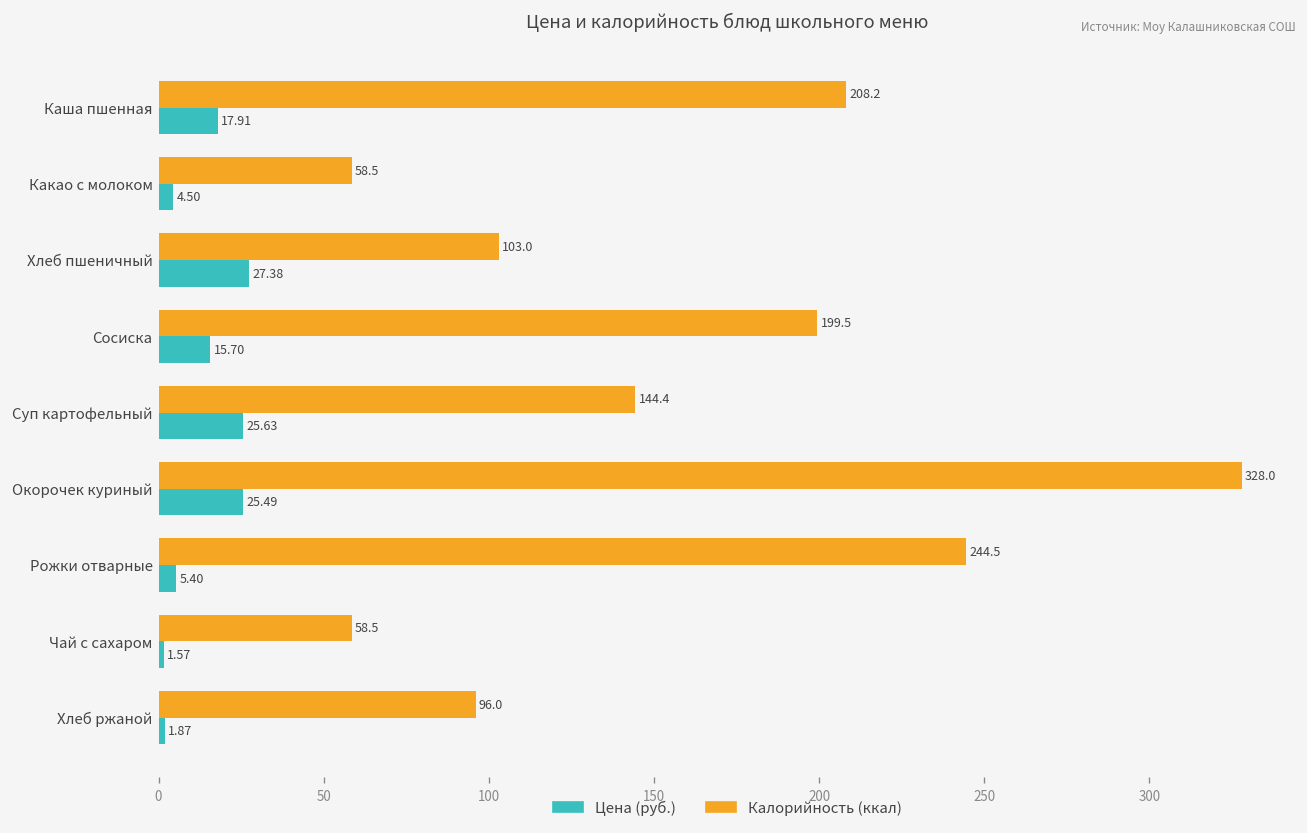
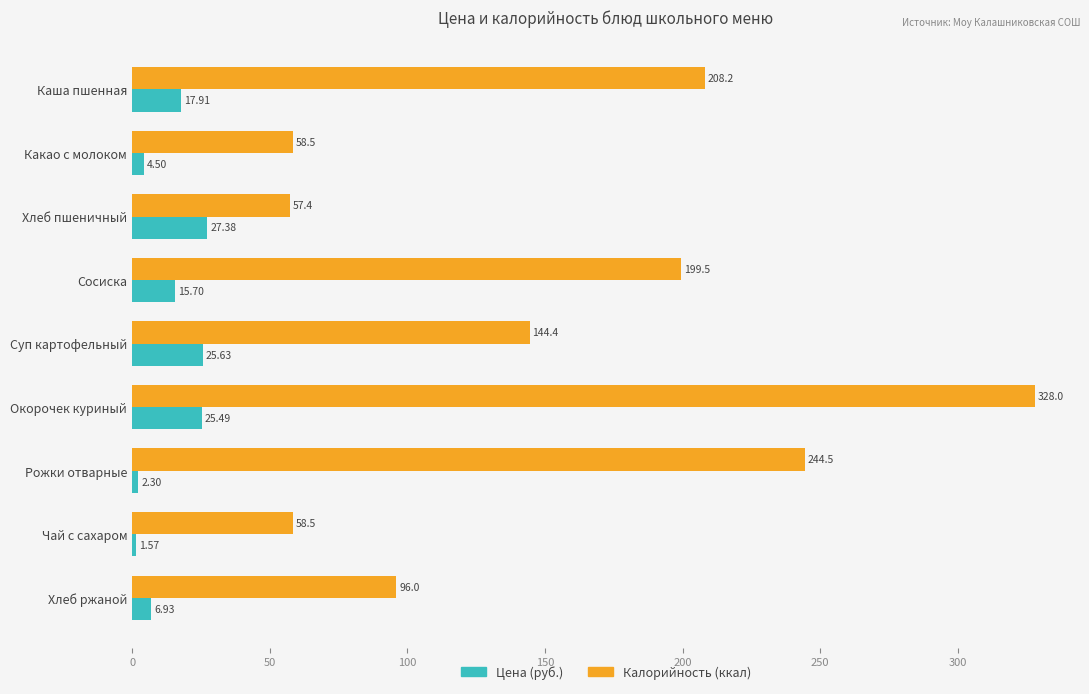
  {
    "Цена (руб.)": {
      "Каша пшенная": 17.91,
      "Какао с молоком": 4.50,
      "Хлеб пшеничный": 27.38,
      "Сосиска": 15.70,
      "Суп картофельный": 25.63,
      "Окорочек куриный": 25.49,
-     "Рожки отварные": 5.40,
+     "Рожки отварные": 2.30,
      "Чай с сахаром": 1.57,
-     "Хлеб ржаной": 1.87
+     "Хлеб ржаной": 6.93
    },
    "Калорийность (ккал)": {
      "Каша пшенная": 208.2,
      "Какао с молоком": 58.5,
-     "Хлеб пшеничный": 103.0,
+     "Хлеб пшеничный": 57.4,
      "Сосиска": 199.5,
      "Суп картофельный": 144.4,
      "Окорочек куриный": 328.0,
      "Рожки отварные": 244.5,
      "Чай с сахаром": 58.5,
      "Хлеб ржаной": 96.0
    }
  }
